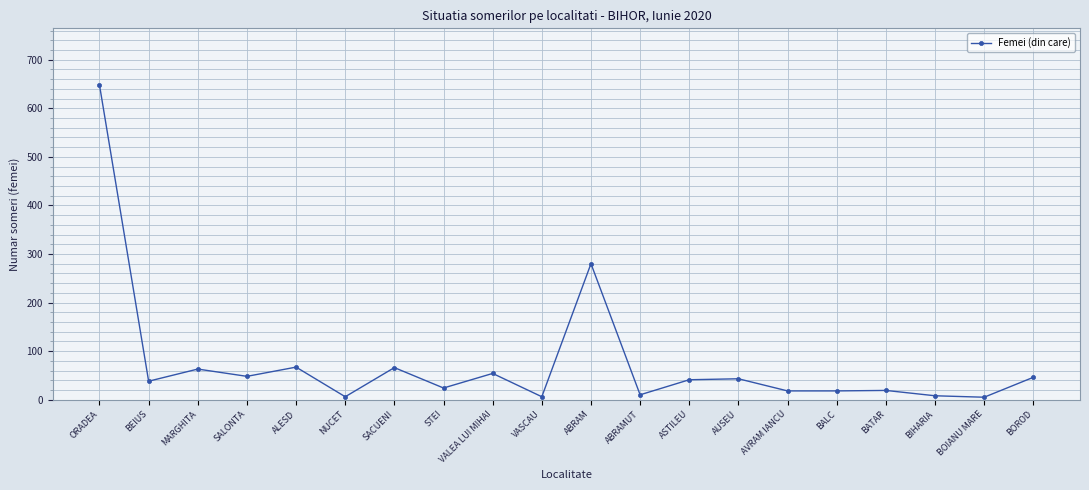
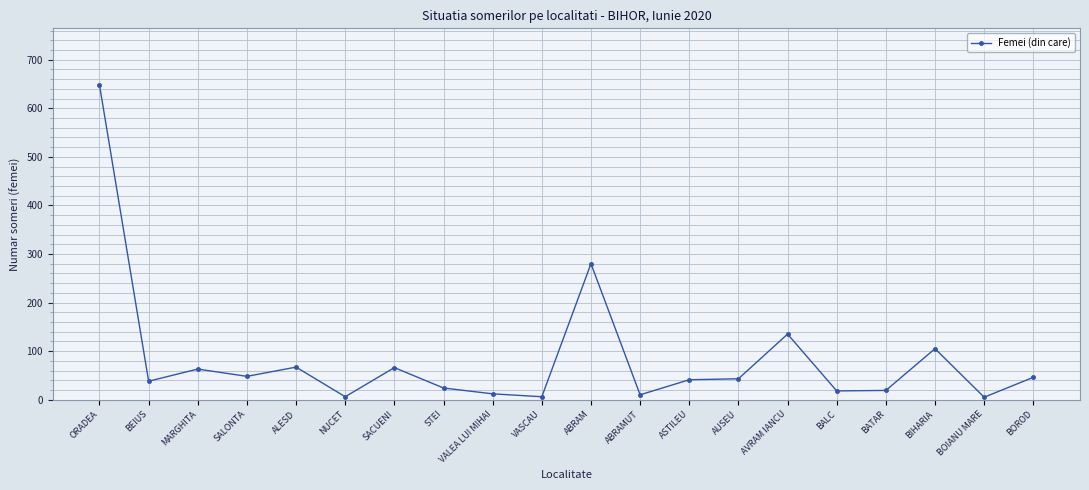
  {
    "ORADEA": 650,
    "BEIUS": 40,
    "MARGHITA": 60,
    "SALONTA": 50,
    "ALESD": 70,
    "NUCET": 10,
    "SACUENI": 70,
    "STEI": 20,
-   "VALEA LUI MIHAI": 50,
+   "VALEA LUI MIHAI": 10,
    "VASCAU": 10,
    "ABRAM": 280,
    "ABRAMUT": 10,
    "ASTILEU": 40,
    "AUSEU": 40,
-   "AVRAM IANCU": 20,
+   "AVRAM IANCU": 140,
    "BALC": 20,
    "BATAR": 20,
-   "BIHARIA": 10,
+   "BIHARIA": 110,
    "BOIANU MARE": 10,
    "BOROD": 50
  }
